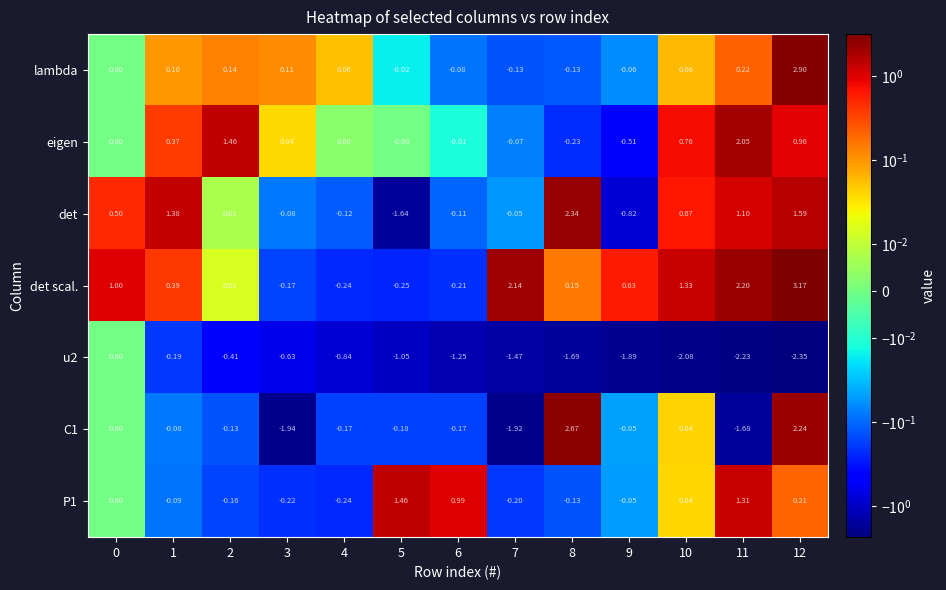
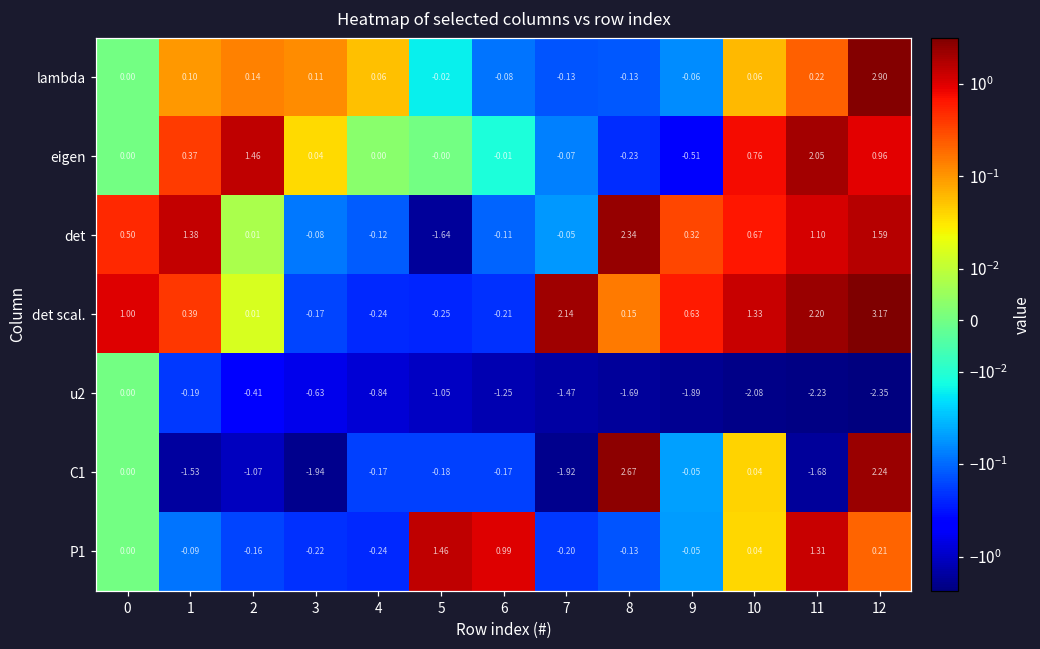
  {
    "lambda": {
      "0": 0.00,
      "1": 0.10,
      "2": 0.14,
      "3": 0.11,
      "4": 0.06,
      "5": -0.02,
      "6": -0.08,
      "7": -0.13,
      "8": -0.13,
      "9": -0.06,
      "10": 0.06,
      "11": 0.22,
      "12": 2.90
    },
    "eigen": {
      "0": 0.00,
      "1": 0.37,
      "2": 1.46,
      "3": 0.04,
      "4": 0.00,
      "5": -0.00,
      "6": -0.01,
      "7": -0.07,
      "8": -0.23,
      "9": -0.51,
      "10": 0.76,
      "11": 2.05,
      "12": 0.96
    },
    "det": {
      "0": 0.50,
      "1": 1.38,
      "2": 0.01,
      "3": -0.08,
      "4": -0.12,
      "5": -1.64,
      "6": -0.11,
      "7": -0.05,
      "8": 2.34,
-     "9": -0.82,
+     "9": 0.32,
      "10": 0.67,
      "11": 1.10,
      "12": 1.59
    },
    "det scal.": {
      "0": 1.00,
      "1": 0.39,
      "2": 0.01,
      "3": -0.17,
      "4": -0.24,
      "5": -0.25,
      "6": -0.21,
      "7": 2.14,
      "8": 0.15,
      "9": 0.63,
      "10": 1.33,
      "11": 2.20,
      "12": 3.17
    },
    "u2": {
      "0": 0.00,
      "1": -0.19,
      "2": -0.41,
      "3": -0.63,
      "4": -0.84,
      "5": -1.05,
      "6": -1.25,
      "7": -1.47,
      "8": -1.69,
      "9": -1.89,
      "10": -2.08,
      "11": -2.23,
      "12": -2.35
    },
    "C1": {
      "0": 0.00,
-     "1": -0.08,
-     "2": -0.13,
+     "1": -1.53,
+     "2": -1.07,
      "3": -1.94,
      "4": -0.17,
      "5": -0.18,
      "6": -0.17,
      "7": -1.92,
      "8": 2.67,
      "9": -0.05,
      "10": 0.04,
      "11": -1.68,
      "12": 2.24
    },
    "P1": {
      "0": 0.00,
      "1": -0.09,
      "2": -0.16,
      "3": -0.22,
      "4": -0.24,
      "5": 1.46,
      "6": 0.99,
      "7": -0.20,
      "8": -0.13,
      "9": -0.05,
      "10": 0.04,
      "11": 1.31,
      "12": 0.21
    }
  }
